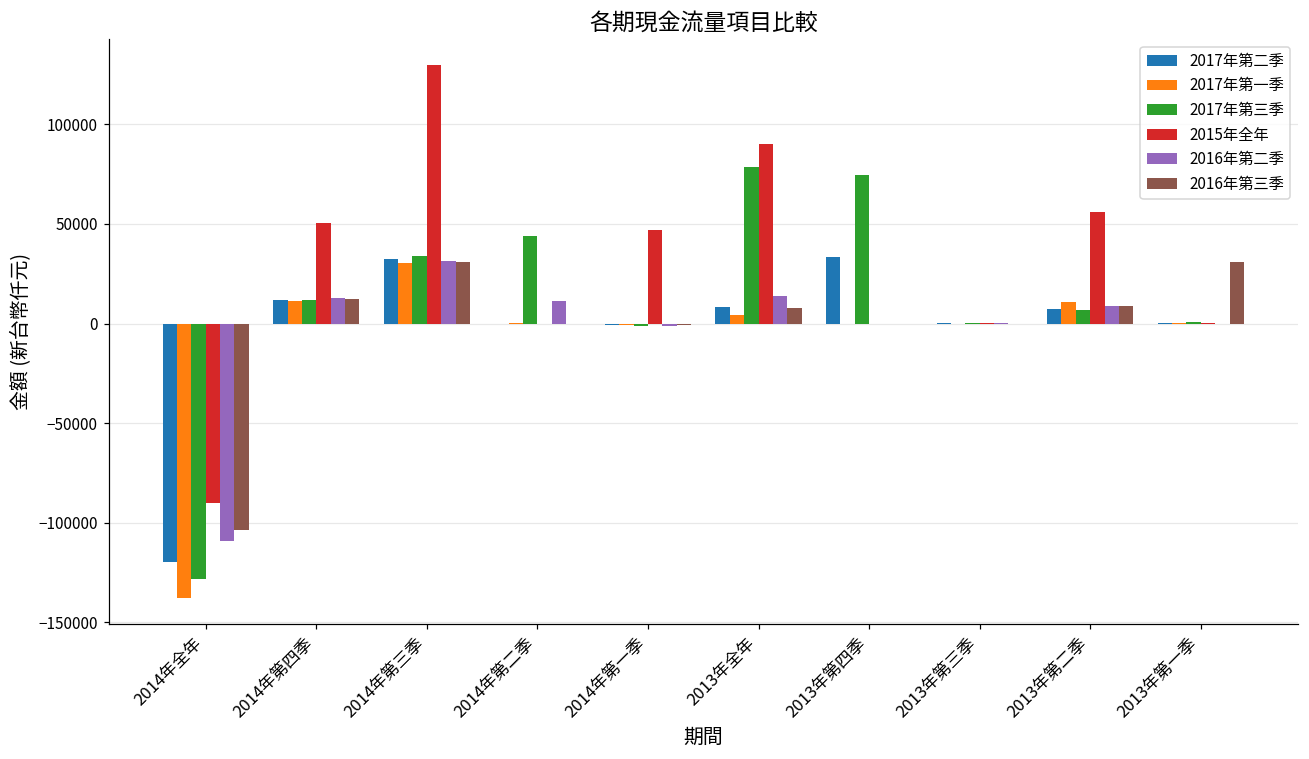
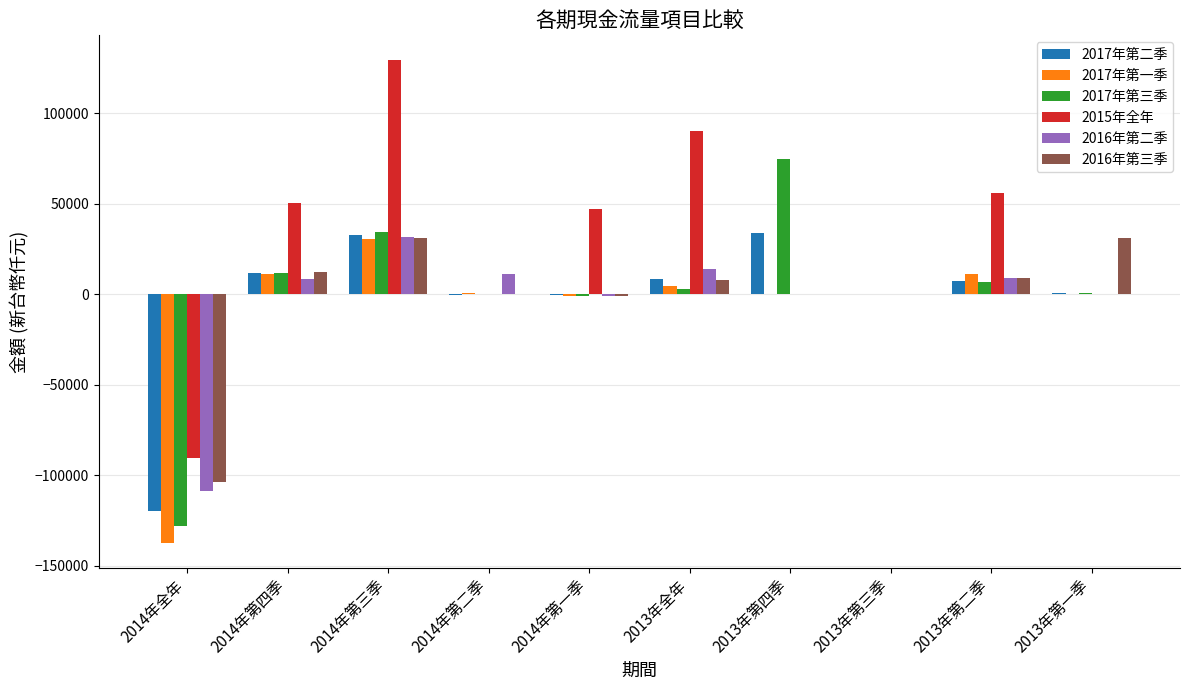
  {
    "2017年第二季": {
      "2014年全年": -120000,
      "2014年第四季": 12000,
      "2014年第三季": 33000,
      "2013年全年": 9000,
      "2013年第四季": 34000,
      "2013年第二季": 7000
    },
    "2017年第一季": {
      "2014年全年": -138000,
      "2014年第四季": 11000,
      "2014年第三季": 30000,
      "2013年全年": 4000,
      "2013年第四季": 0,
      "2013年第二季": 11000
    },
    "2017年第三季": {
      "2014年全年": -128000,
      "2014年第四季": 12000,
      "2014年第三季": 34000,
-     "2014年第二季": 44000,
-     "2013年全年": 79000,
+     "2014年第二季": 0,
+     "2013年全年": 3000,
      "2013年第四季": 75000,
      "2013年第二季": 7000
    },
    "2015年全年": {
      "2014年全年": -90000,
      "2014年第四季": 50000,
      "2014年第三季": 130000,
      "2014年第二季": 0,
      "2014年第一季": 47000,
      "2013年全年": 90000,
      "2013年第四季": 0,
      "2013年第二季": 56000
    },
    "2016年第二季": {
      "2014年全年": -109000,
-     "2014年第四季": 13000,
+     "2014年第四季": 8000,
      "2014年第三季": 31000,
      "2014年第二季": 11000,
      "2013年全年": 14000,
      "2013年第四季": 0,
      "2013年第二季": 9000,
      "2013年第一季": 0
    },
    "2016年第三季": {
      "2014年全年": -104000,
      "2014年第四季": 12000,
      "2014年第三季": 31000,
      "2013年全年": 8000,
      "2013年第四季": 0,
      "2013年第二季": 9000,
      "2013年第一季": 31000
    }
  }
